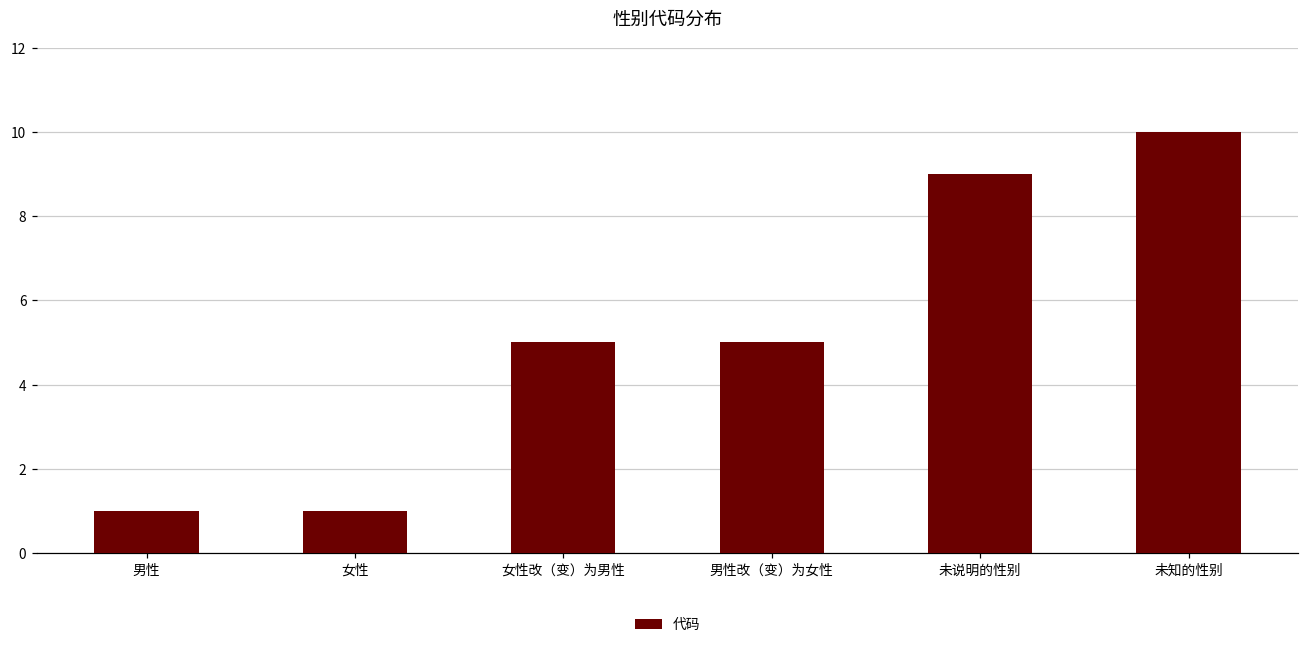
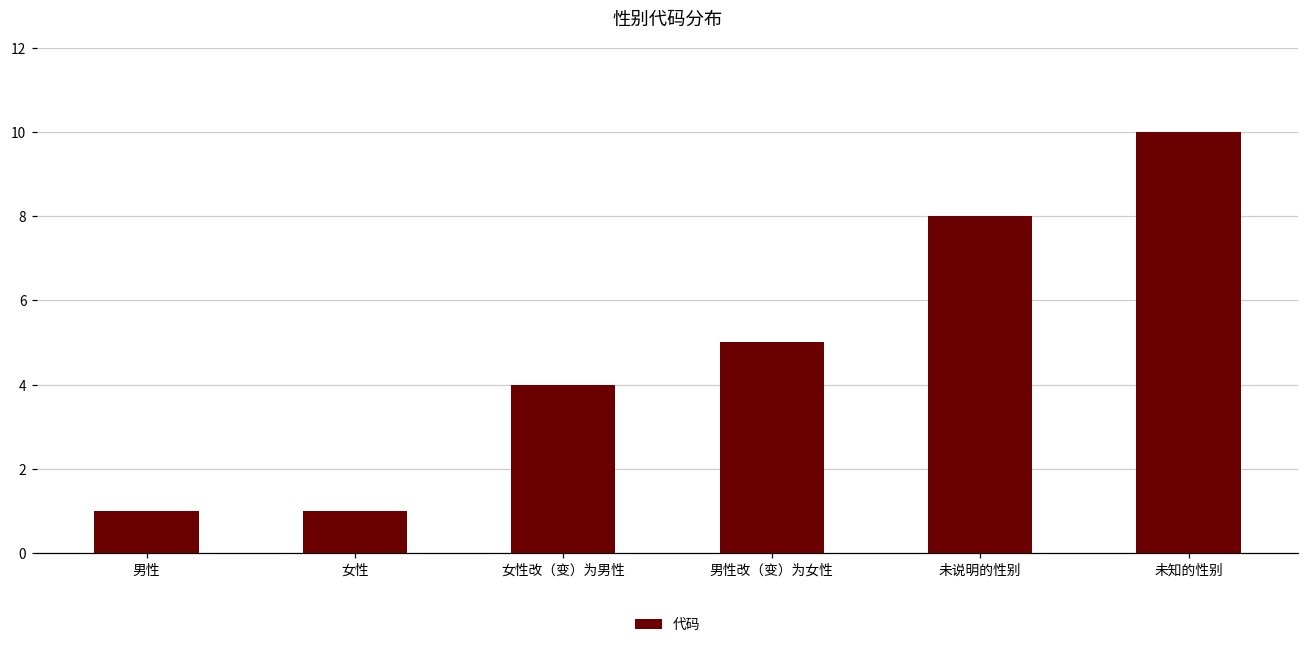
  {
    "男性": 1,
    "女性": 1,
-   "女性改（变）为男性": 5,
+   "女性改（变）为男性": 4,
    "男性改（变）为女性": 5,
-   "未说明的性别": 9,
+   "未说明的性别": 8,
    "未知的性别": 10
  }
